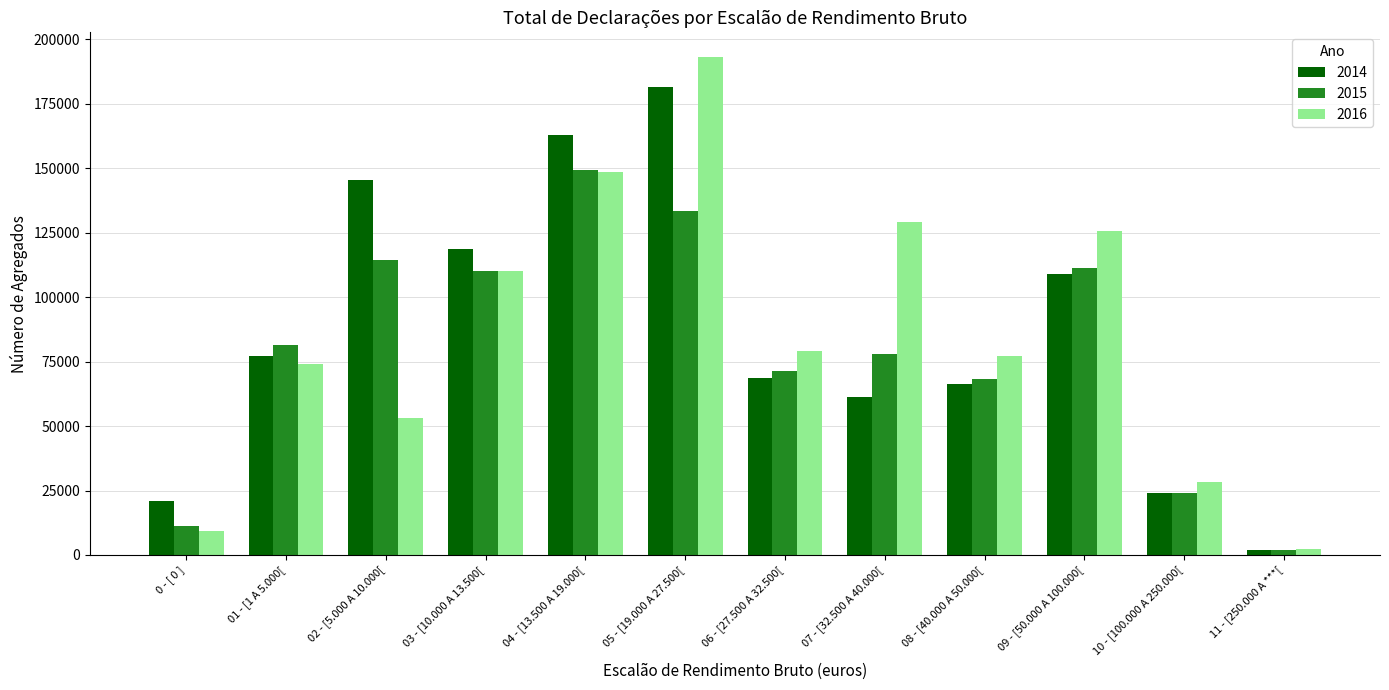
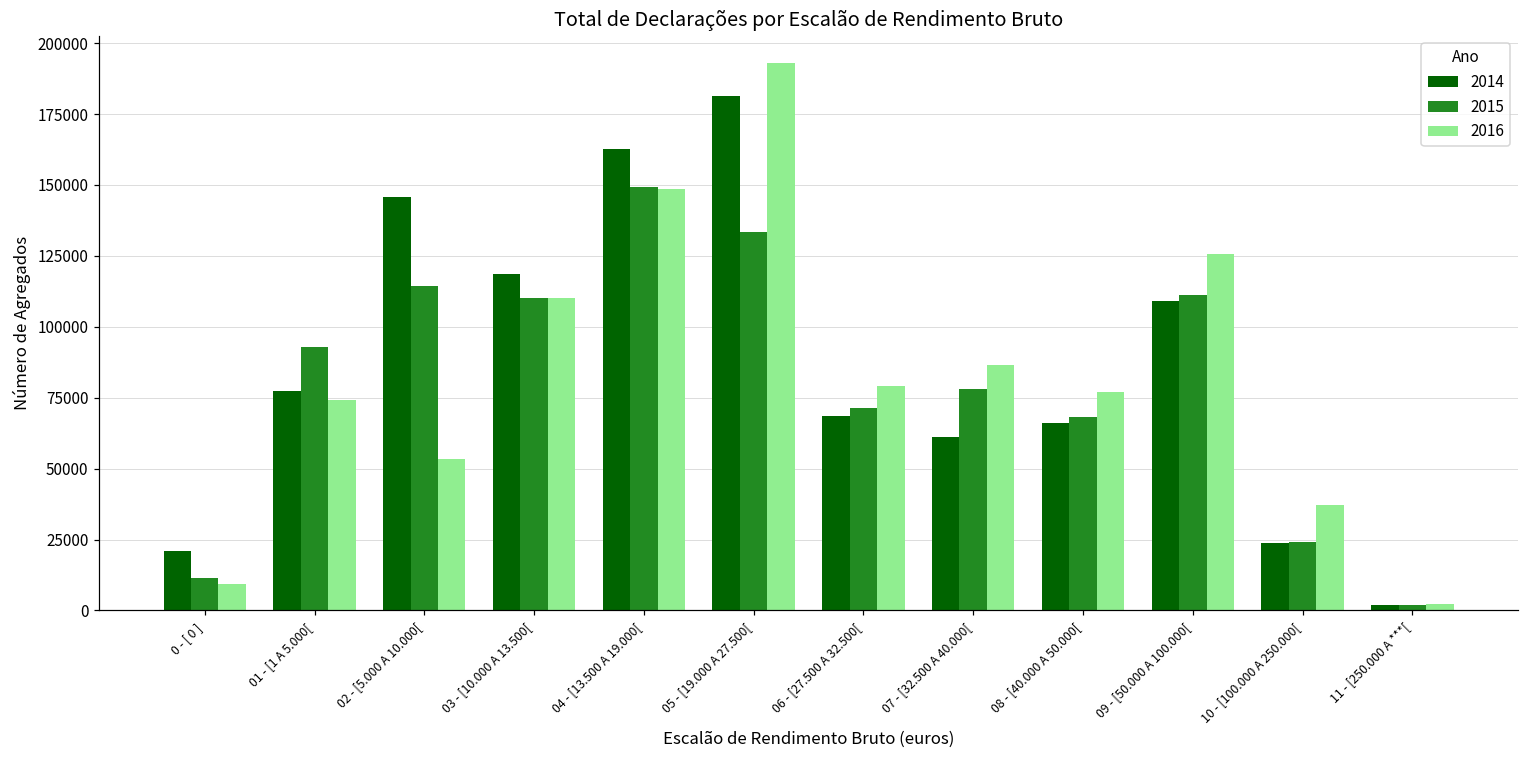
  {
    "2014": {
      "0 - [ 0 ]": 21000,
      "01 - [1 A 5.000[": 77000,
      "02 - [5.000 A 10.000[": 146000,
      "03 - [10.000 A 13.500[": 119000,
      "04 - [13.500 A 19.000[": 163000,
      "05 - [19.000 A 27.500[": 182000,
      "06 - [27.500 A 32.500[": 69000,
      "07 - [32.500 A 40.000[": 61000,
      "08 - [40.000 A 50.000[": 66000,
      "09 - [50.000 A 100.000[": 109000,
      "10 - [100.000 A 250.000[": 24000,
      "11 - [250.000 A ***[": 2000
    },
    "2015": {
      "0 - [ 0 ]": 11000,
-     "01 - [1 A 5.000[": 81000,
+     "01 - [1 A 5.000[": 93000,
      "02 - [5.000 A 10.000[": 114000,
      "03 - [10.000 A 13.500[": 110000,
      "04 - [13.500 A 19.000[": 149000,
      "05 - [19.000 A 27.500[": 133000,
      "06 - [27.500 A 32.500[": 71000,
      "07 - [32.500 A 40.000[": 78000,
      "08 - [40.000 A 50.000[": 68000,
      "09 - [50.000 A 100.000[": 111000,
      "10 - [100.000 A 250.000[": 24000,
      "11 - [250.000 A ***[": 2000
    },
    "2016": {
      "0 - [ 0 ]": 9000,
      "01 - [1 A 5.000[": 74000,
      "02 - [5.000 A 10.000[": 53000,
      "03 - [10.000 A 13.500[": 110000,
      "04 - [13.500 A 19.000[": 148000,
      "05 - [19.000 A 27.500[": 193000,
      "06 - [27.500 A 32.500[": 79000,
-     "07 - [32.500 A 40.000[": 129000,
+     "07 - [32.500 A 40.000[": 86000,
      "08 - [40.000 A 50.000[": 77000,
      "09 - [50.000 A 100.000[": 126000,
-     "10 - [100.000 A 250.000[": 28000,
+     "10 - [100.000 A 250.000[": 37000,
      "11 - [250.000 A ***[": 2000
    }
  }
